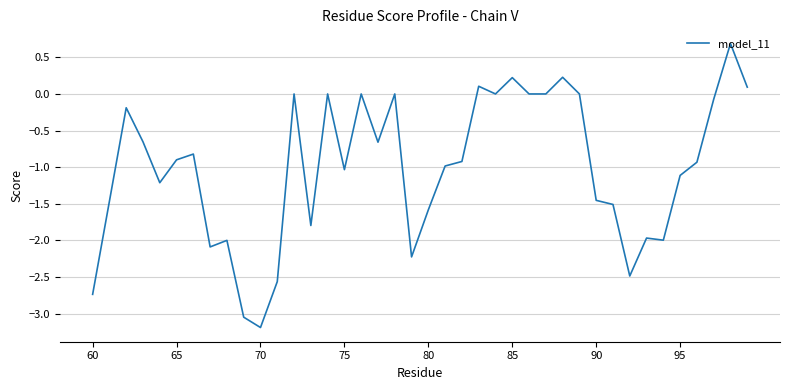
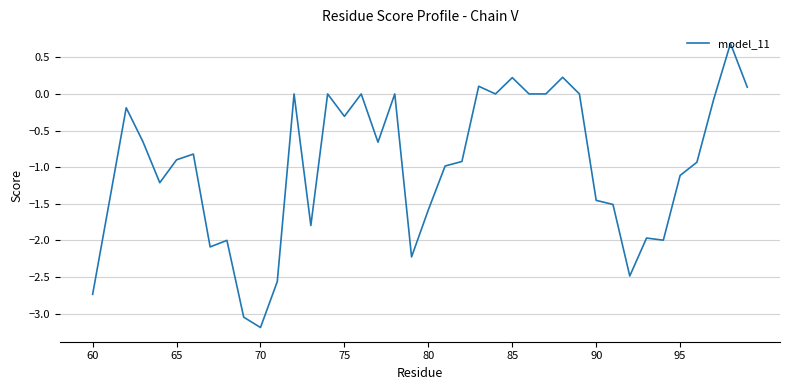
  {
    "60": -2.7,
    "65": -0.9,
    "70": -3.2,
-   "75": -1.0,
+   "75": -0.3,
    "80": -1.6,
    "85": 0.2,
    "90": -1.5,
    "95": -1.1
  }
